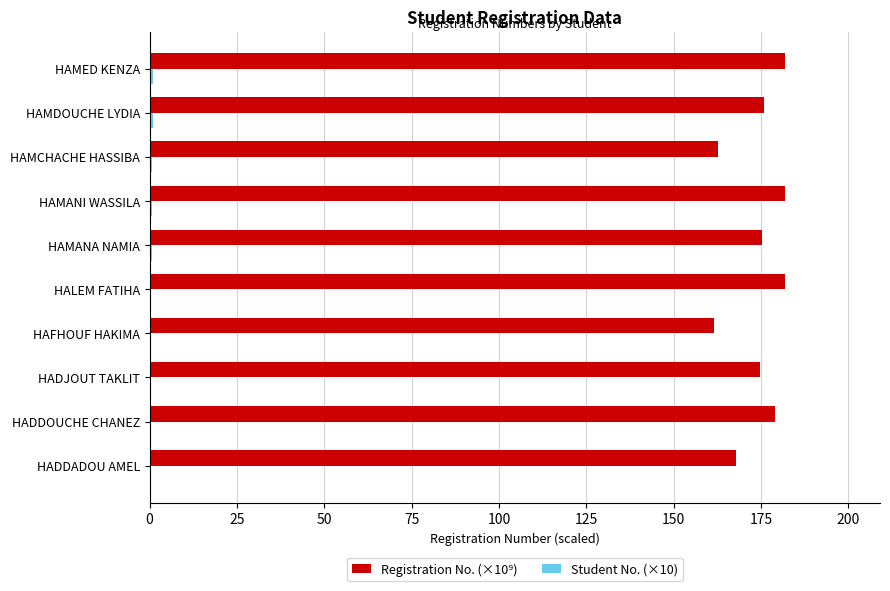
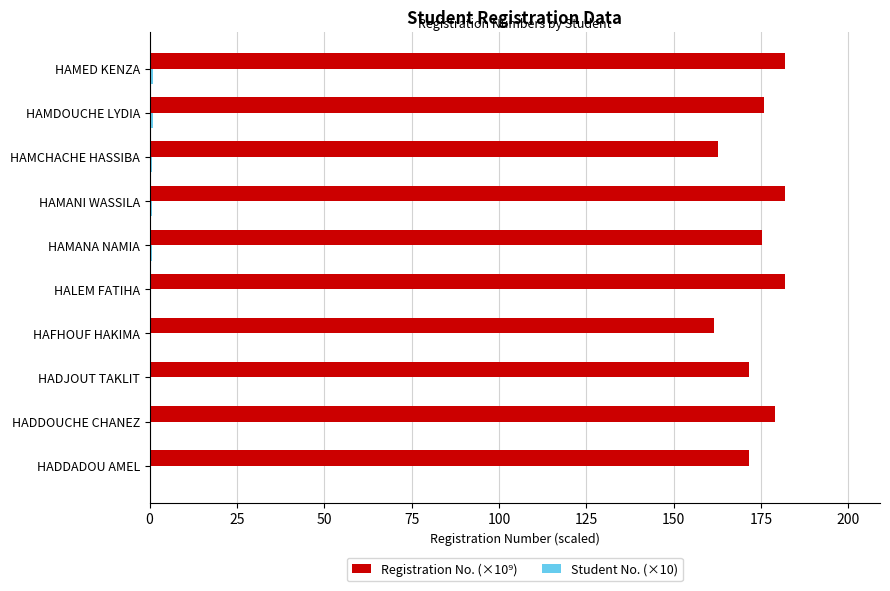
  {
    "Registration No. (×10⁹)": {
      "HAMED KENZA": 182,
      "HAMDOUCHE LYDIA": 176,
      "HAMCHACHE HASSIBA": 163,
      "HAMANI WASSILA": 182,
      "HAMANA NAMIA": 175,
      "HALEM FATIHA": 182,
      "HAFHOUF HAKIMA": 162,
-     "HADJOUT TAKLIT": 175,
+     "HADJOUT TAKLIT": 172,
      "HADDOUCHE CHANEZ": 179,
-     "HADDADOU AMEL": 168
+     "HADDADOU AMEL": 172
    },
    "Student No. (×10)": {
      "HAMED KENZA": 1,
      "HAMDOUCHE LYDIA": 1,
      "HAMCHACHE HASSIBA": 1
    }
  }
